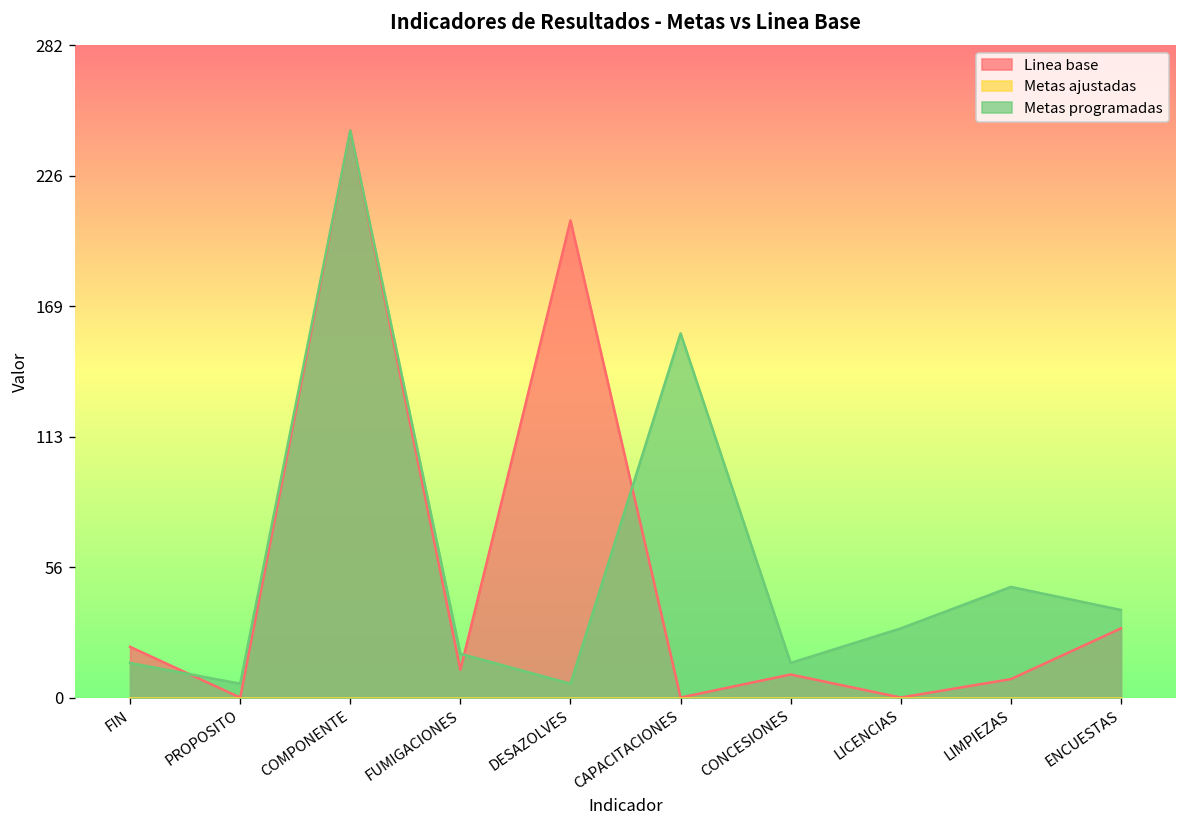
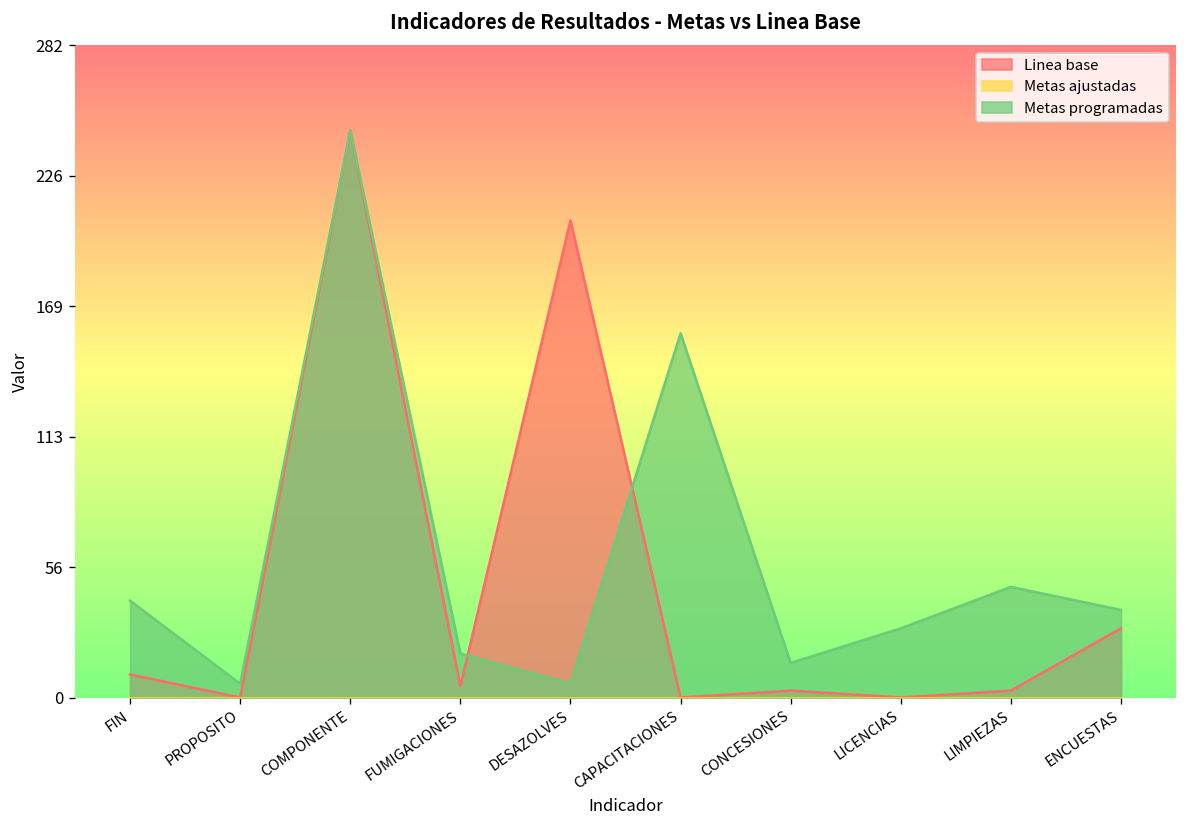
  {
    "Linea base": {
-     "FIN": 22,
-     "FUMIGACIONES": 12,
+     "FIN": 10,
+     "FUMIGACIONES": 5,
      "DESAZOLVES": 207,
-     "CONCESIONES": 10,
-     "LIMPIEZAS": 8,
+     "CONCESIONES": 3,
+     "LIMPIEZAS": 3,
      "ENCUESTAS": 30
    },
    "Metas ajustadas": {
      "FIN": 0,
      "COMPONENTE": 0,
      "FUMIGACIONES": 0,
      "DESAZOLVES": 0,
      "CONCESIONES": 0,
      "LIMPIEZAS": 0,
      "ENCUESTAS": 0
    },
    "Metas programadas": {
-     "FIN": 15,
+     "FIN": 42,
      "PROPOSITO": 6,
      "FUMIGACIONES": 19,
      "DESAZOLVES": 6,
      "CAPACITACIONES": 158,
      "CONCESIONES": 15,
      "LICENCIAS": 30,
      "LIMPIEZAS": 48,
      "ENCUESTAS": 38
    }
  }
